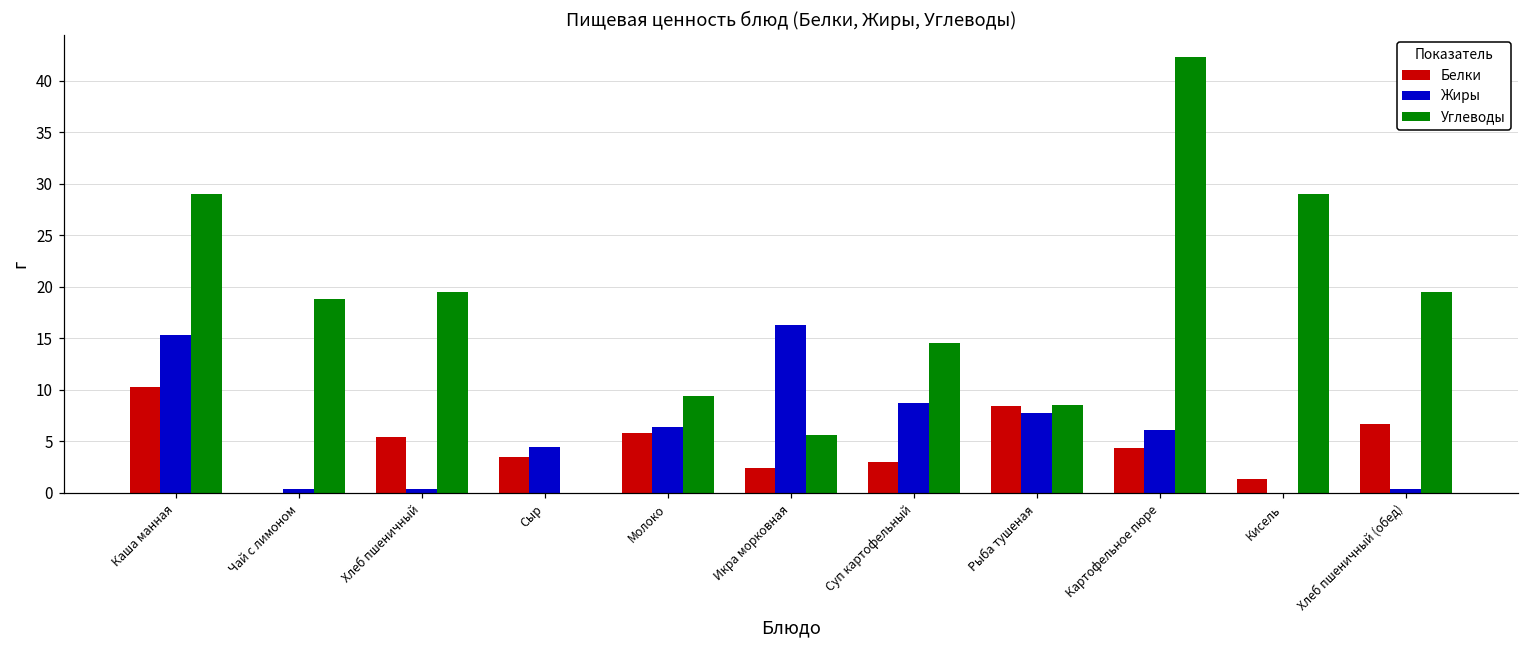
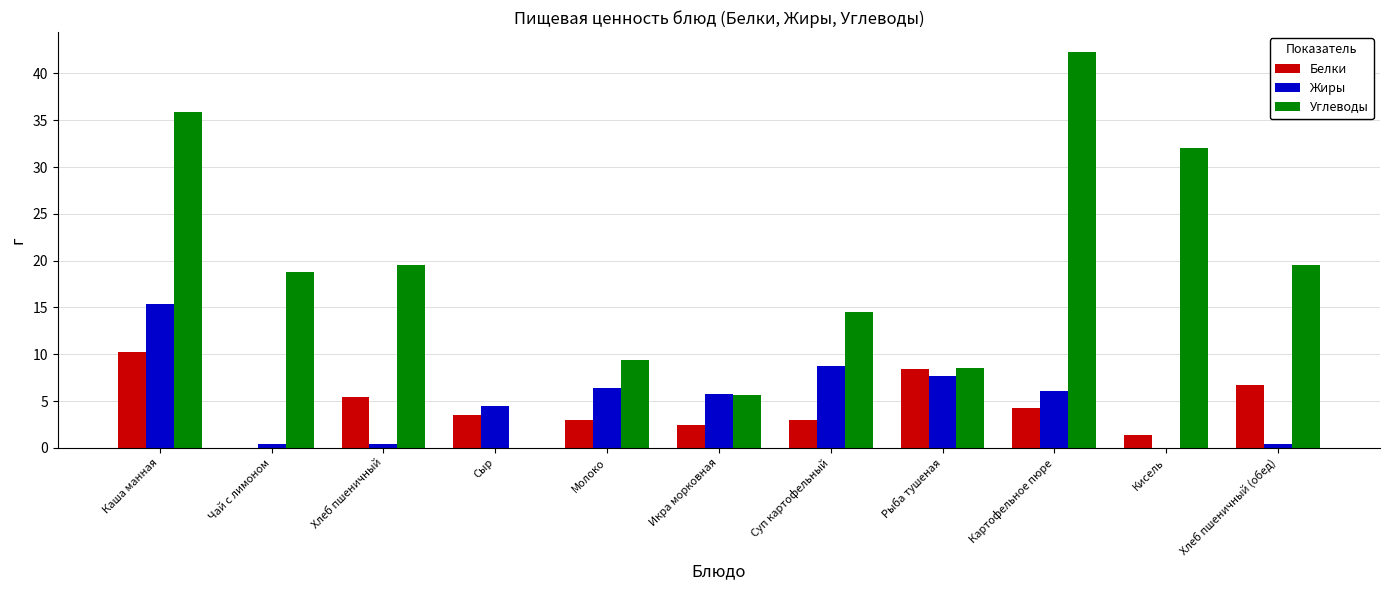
  {
    "Белки": {
      "Каша манная": 10,
      "Чай с лимоном": 0,
      "Хлеб пшеничный": 5,
      "Сыр": 3,
-     "Молоко": 6,
+     "Молоко": 3,
      "Икра морковная": 2,
      "Суп картофельный": 3,
      "Рыба тушеная": 8,
      "Картофельное пюре": 4,
      "Кисель": 1,
      "Хлеб пшеничный (обед)": 7
    },
    "Жиры": {
      "Каша манная": 15,
      "Чай с лимоном": 0,
      "Хлеб пшеничный": 0,
      "Сыр": 4,
      "Молоко": 6,
-     "Икра морковная": 16,
+     "Икра морковная": 6,
      "Суп картофельный": 9,
      "Рыба тушеная": 8,
      "Картофельное пюре": 6,
      "Кисель": 0,
      "Хлеб пшеничный (обед)": 0
    },
    "Углеводы": {
-     "Каша манная": 29,
+     "Каша манная": 36,
      "Чай с лимоном": 19,
      "Хлеб пшеничный": 20,
      "Сыр": 0,
      "Молоко": 9,
      "Икра морковная": 6,
      "Суп картофельный": 15,
      "Рыба тушеная": 9,
      "Картофельное пюре": 42,
-     "Кисель": 29,
+     "Кисель": 32,
      "Хлеб пшеничный (обед)": 20
    }
  }
